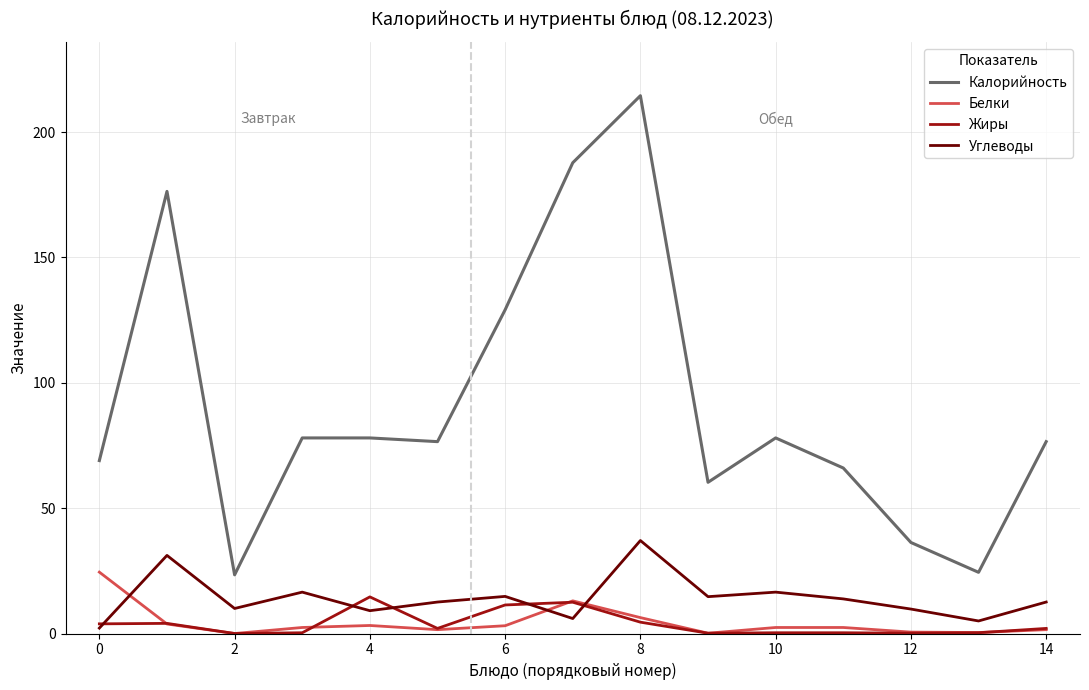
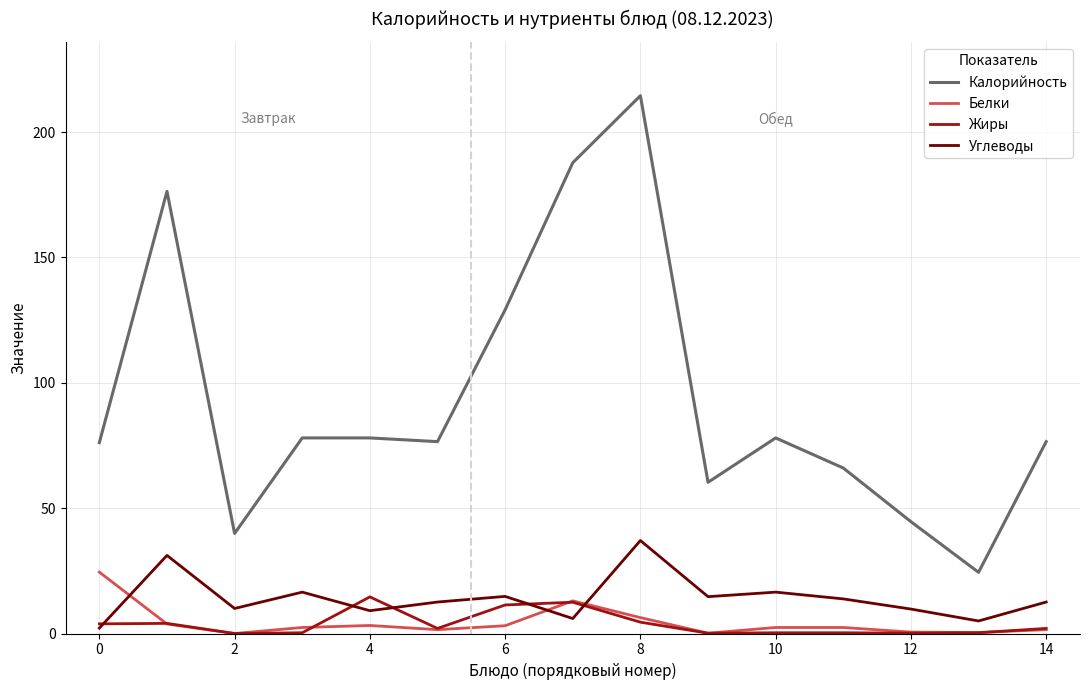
  {
    "Калорийность": {
-     "0": 69,
-     "2": 23,
+     "0": 76,
+     "2": 40,
      "4": 78,
      "6": 129,
      "8": 214,
      "10": 78,
-     "12": 36,
+     "12": 45,
      "14": 77
    },
    "Белки": {
      "0": 24,
      "4": 3,
      "6": 3,
      "8": 6,
      "10": 2
    }
  }
